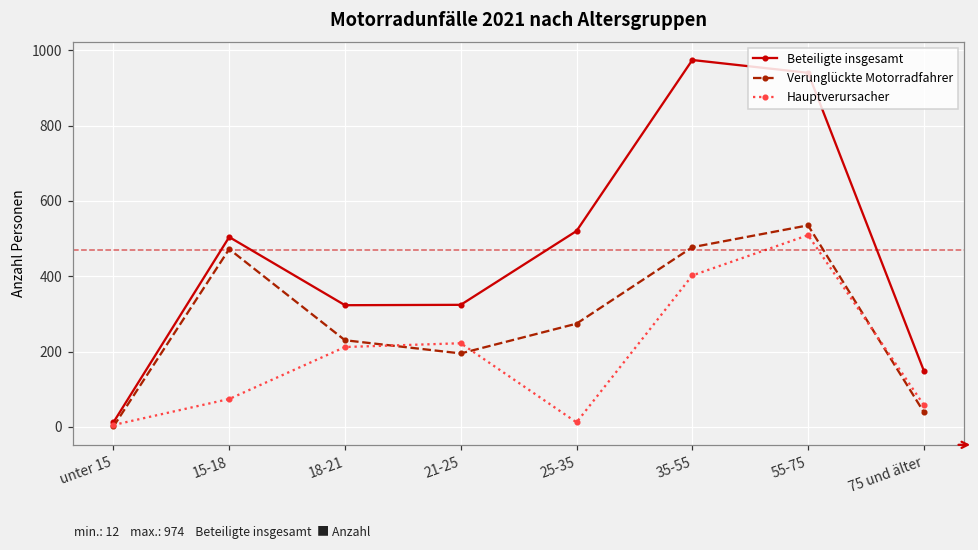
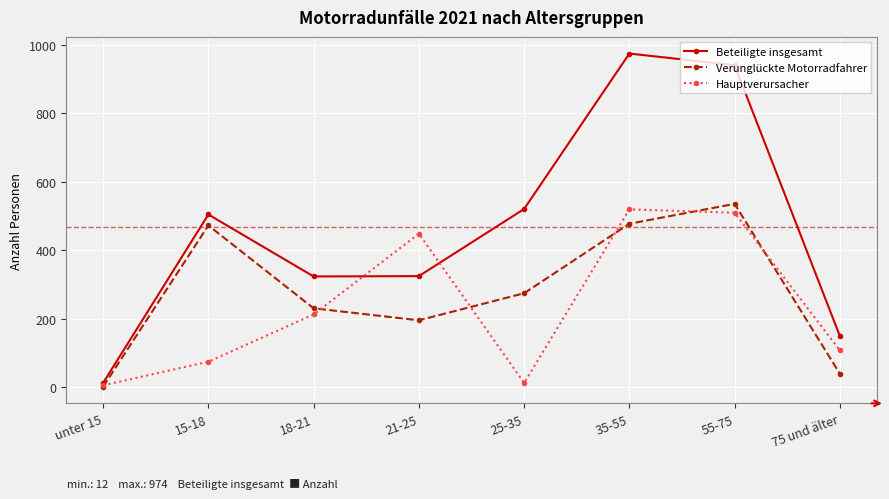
  {
    "Hauptverursacher": {
      "15-18": 70,
      "18-21": 210,
-     "21-25": 220,
+     "21-25": 450,
      "25-35": 10,
-     "35-55": 400,
+     "35-55": 520,
      "55-75": 510,
-     "75 und älter": 60
+     "75 und älter": 110
    }
  }
